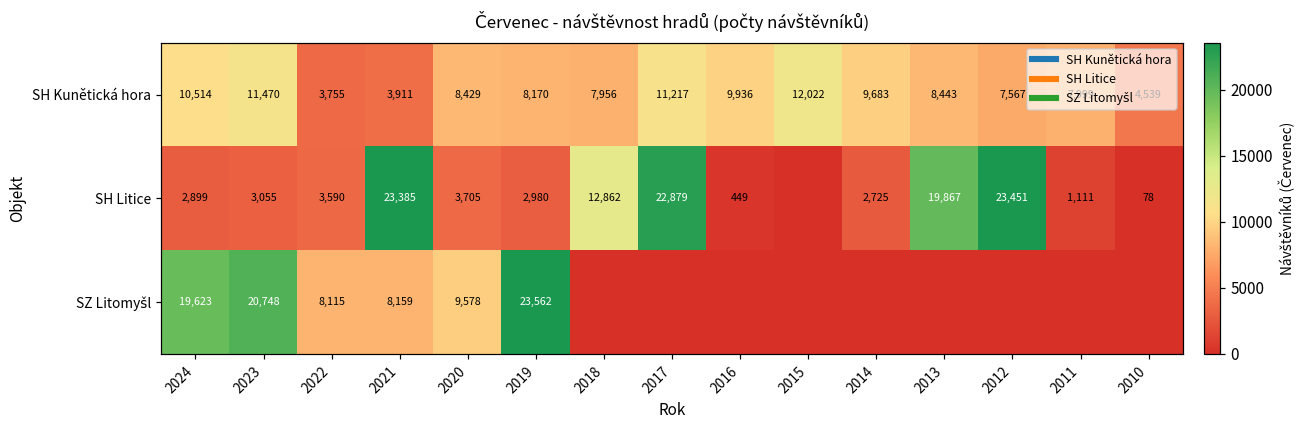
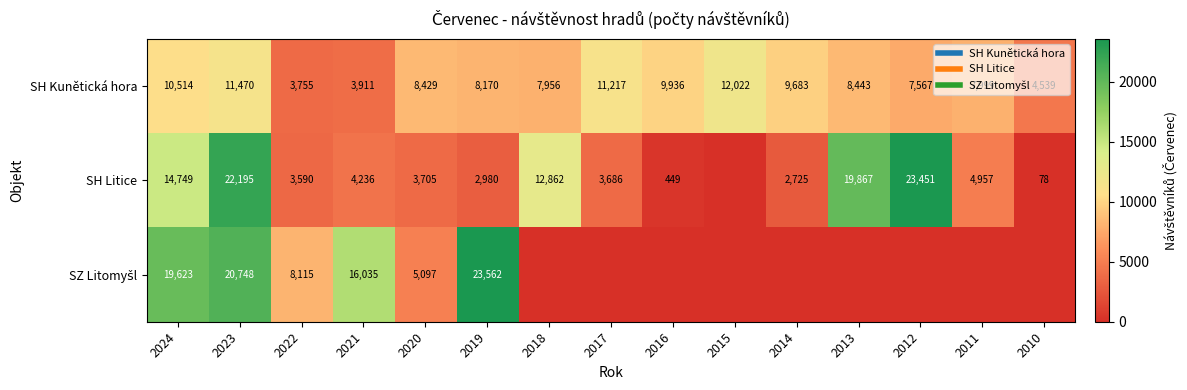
  {
    "SH Kunětická hora": {
      "2024": "10,514",
      "2023": "11,470",
      "2022": "3,755",
      "2021": "3,911",
      "2020": "8,429",
      "2019": "8,170",
      "2018": "7,956",
      "2017": "11,217",
      "2016": "9,936",
      "2015": "12,022",
      "2014": "9,683",
      "2013": "8,443",
      "2012": "7,567"
    },
    "SH Litice": {
-     "2024": "2,899",
-     "2023": "3,055",
+     "2024": "14,749",
+     "2023": "22,195",
      "2022": "3,590",
-     "2021": "23,385",
+     "2021": "4,236",
      "2020": "3,705",
      "2019": "2,980",
      "2018": "12,862",
-     "2017": "22,879",
+     "2017": "3,686",
      "2016": "449",
      "2014": "2,725",
      "2013": "19,867",
      "2012": "23,451",
-     "2011": "1,111",
+     "2011": "4,957",
      "2010": "78"
    },
    "SZ Litomyšl": {
      "2024": "19,623",
      "2023": "20,748",
      "2022": "8,115",
-     "2021": "8,159",
-     "2020": "9,578",
+     "2021": "16,035",
+     "2020": "5,097",
      "2019": "23,562"
    }
  }
